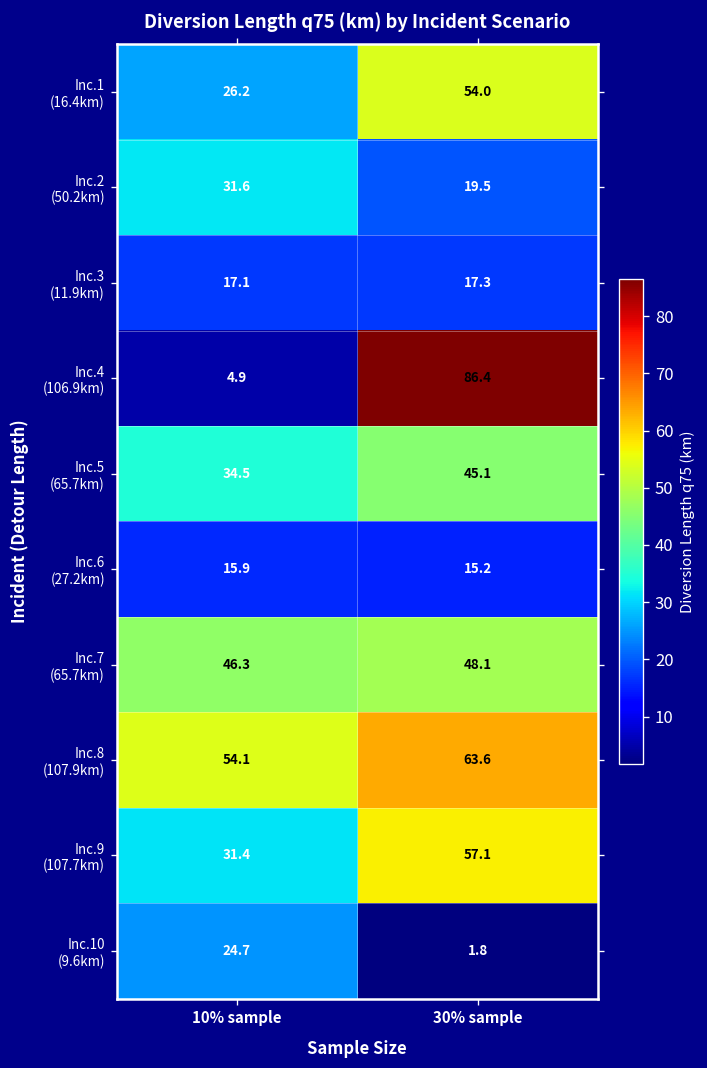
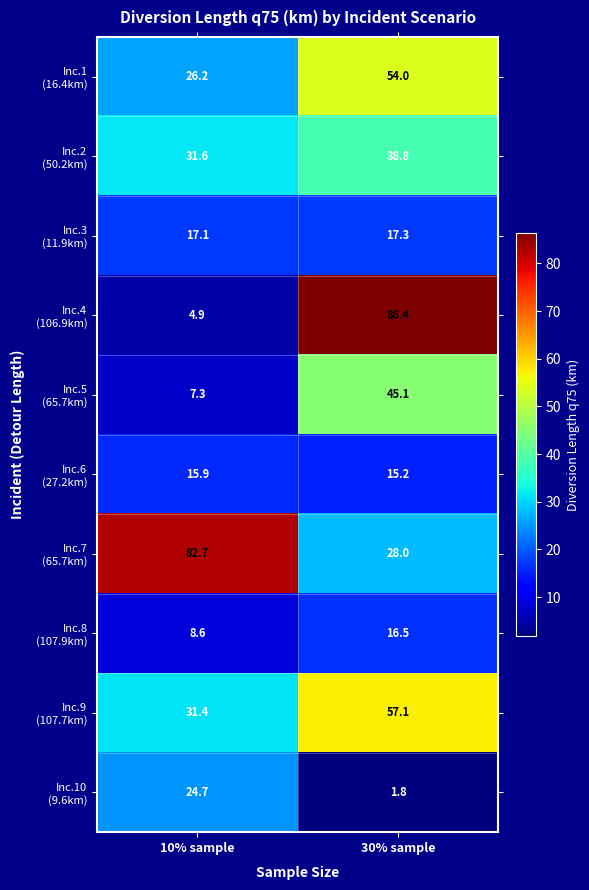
  {
    "Inc.1 (16.4km)": {
      "10% sample": 26.2,
      "30% sample": 54.0
    },
    "Inc.2 (50.2km)": {
      "10% sample": 31.6,
-     "30% sample": 19.5
+     "30% sample": 38.8
    },
    "Inc.3 (11.9km)": {
      "10% sample": 17.1,
      "30% sample": 17.3
    },
    "Inc.4 (106.9km)": {
      "10% sample": 4.9,
      "30% sample": 86.4
    },
    "Inc.5 (65.7km)": {
-     "10% sample": 34.5,
+     "10% sample": 7.3,
      "30% sample": 45.1
    },
    "Inc.6 (27.2km)": {
      "10% sample": 15.9,
      "30% sample": 15.2
    },
    "Inc.7 (65.7km)": {
-     "10% sample": 46.3,
-     "30% sample": 48.1
+     "10% sample": 82.7,
+     "30% sample": 28.0
    },
    "Inc.8 (107.9km)": {
-     "10% sample": 54.1,
-     "30% sample": 63.6
+     "10% sample": 8.6,
+     "30% sample": 16.5
    },
    "Inc.9 (107.7km)": {
      "10% sample": 31.4,
      "30% sample": 57.1
    },
    "Inc.10 (9.6km)": {
      "10% sample": 24.7,
      "30% sample": 1.8
    }
  }
